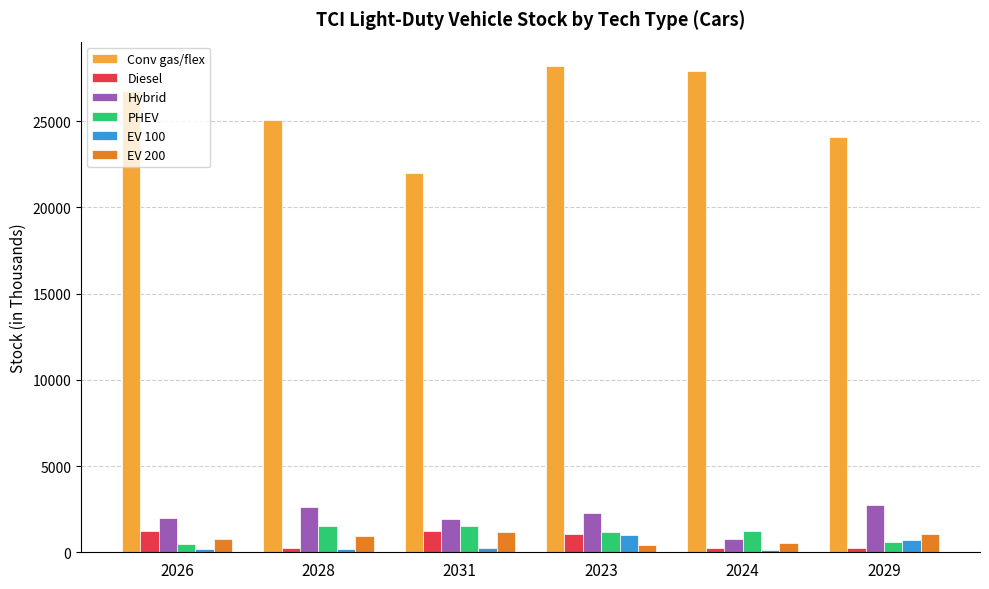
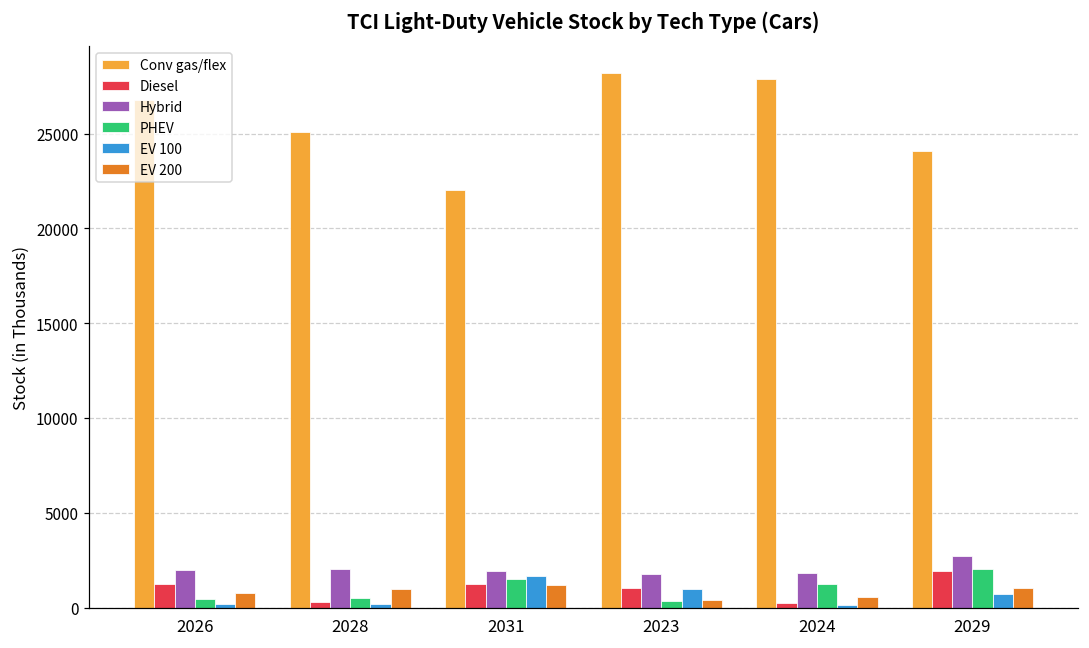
  {
    "Diesel": {
      "2026": 1300,
      "2028": 300,
      "2031": 1200,
      "2023": 1000,
      "2024": 200,
-     "2029": 300
+     "2029": 1900
    },
    "Hybrid": {
      "2026": 2000,
-     "2028": 2600,
+     "2028": 2000,
      "2031": 1900,
-     "2023": 2300,
-     "2024": 800,
+     "2023": 1800,
+     "2024": 1900,
      "2029": 2700
    },
    "PHEV": {
      "2026": 500,
-     "2028": 1500,
+     "2028": 500,
      "2031": 1500,
-     "2023": 1100,
+     "2023": 300,
      "2024": 1200,
-     "2029": 600
+     "2029": 2000
    },
    "EV 100": {
      "2026": 200,
      "2028": 200,
-     "2031": 300,
+     "2031": 1600,
      "2023": 1000,
      "2029": 700
    }
  }
